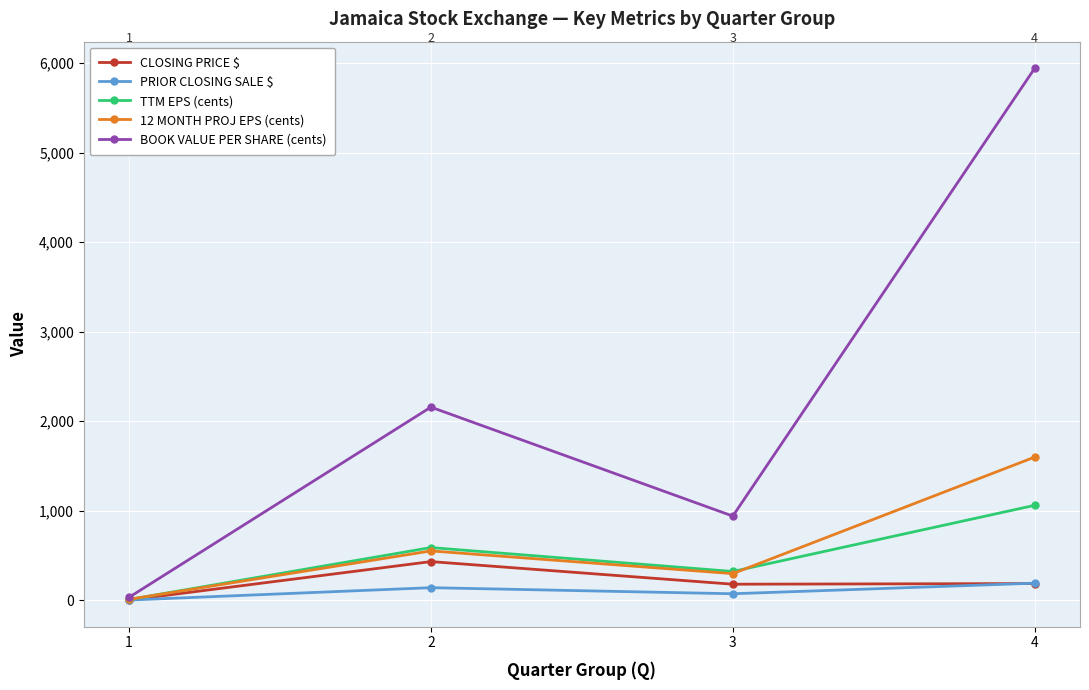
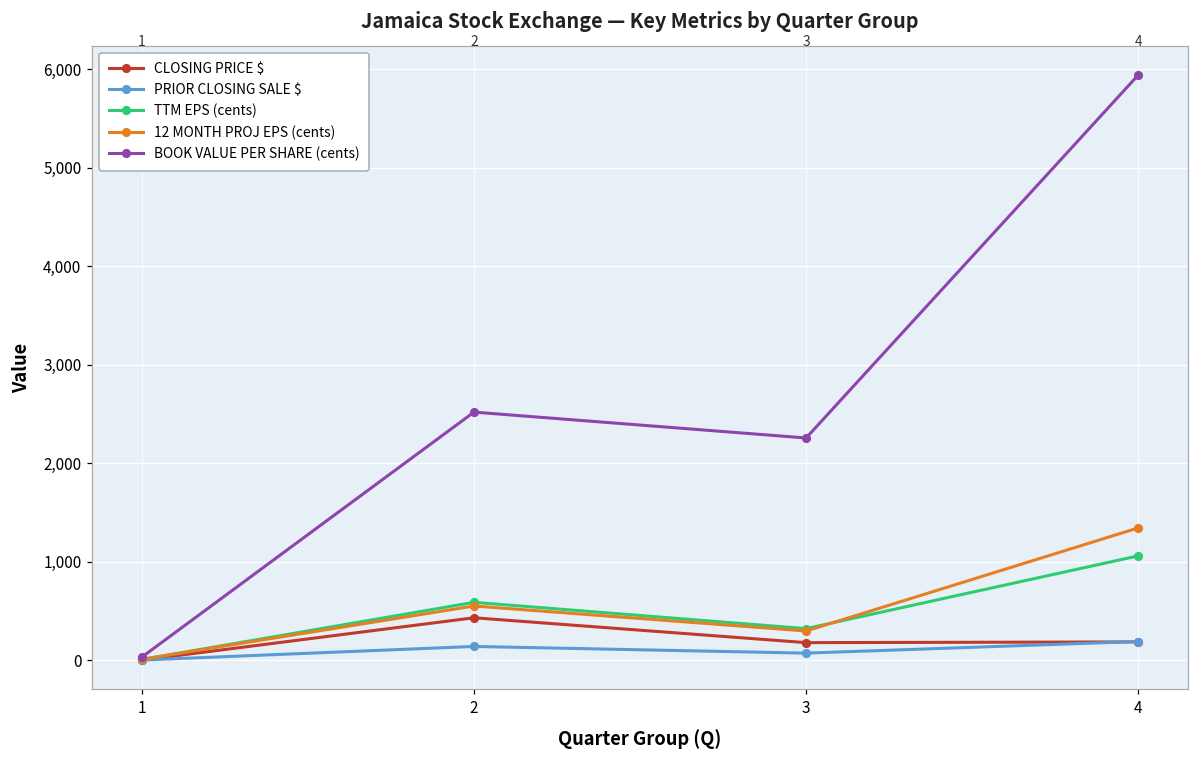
  {
    "CLOSING PRICE $": {
      "2": "400",
      "3": "200"
    },
    "PRIOR CLOSING SALE $": {
      "2": "100",
      "3": "100"
    },
    "TTM EPS (cents)": {
      "2": "600",
      "4": "1,100"
    },
    "12 MONTH PROJ EPS (cents)": {
      "2": "500",
-     "4": "1,600"
+     "4": "1,300"
    },
    "BOOK VALUE PER SHARE (cents)": {
-     "2": "2,200",
-     "3": "900"
+     "2": "2,500",
+     "3": "2,300"
    }
  }
